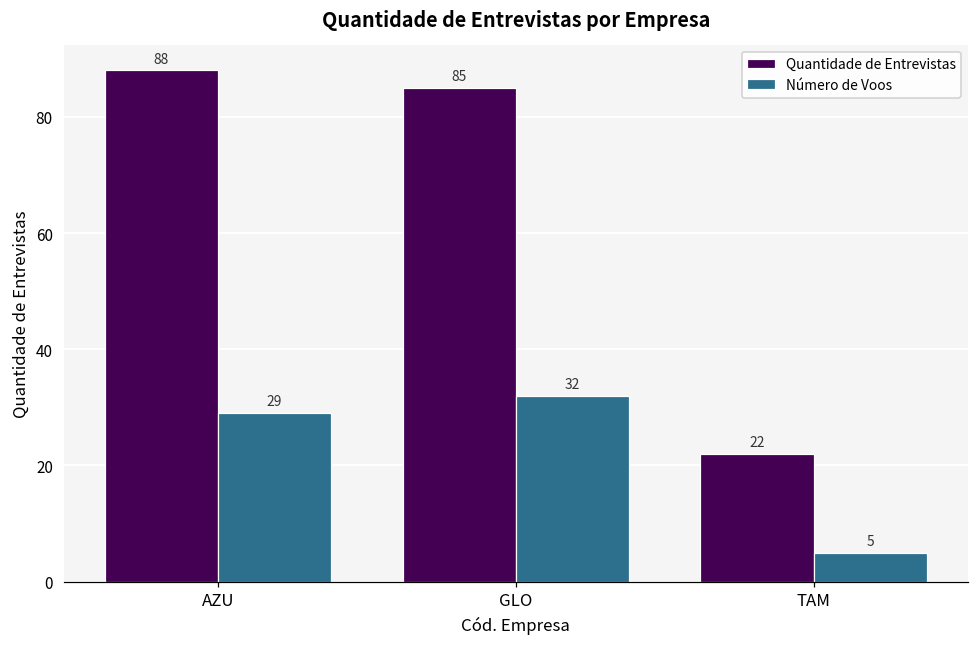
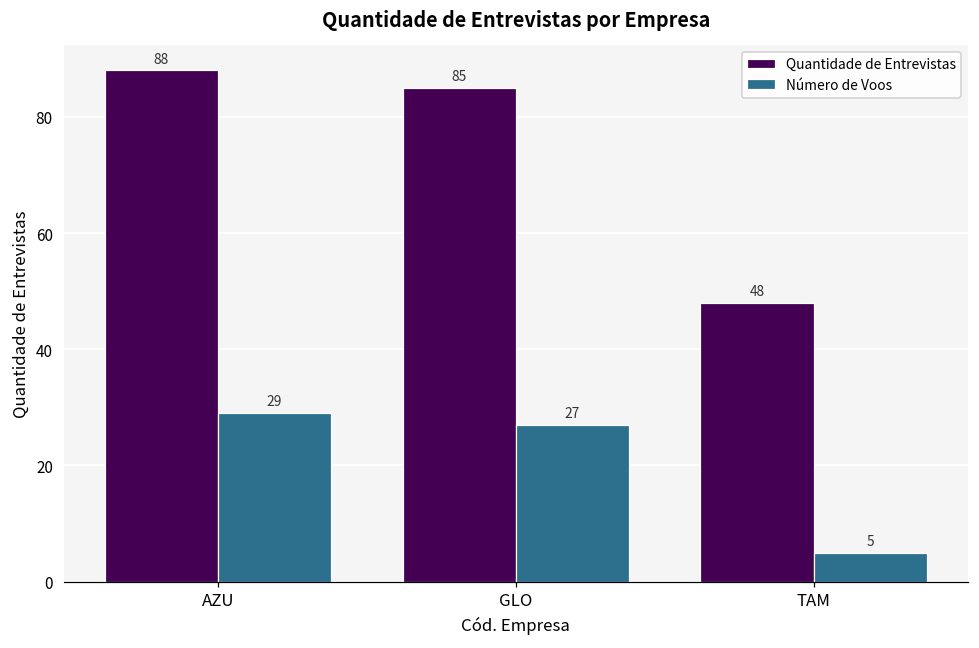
  {
    "Quantidade de Entrevistas": {
      "AZU": 88,
      "GLO": 85,
-     "TAM": 22
+     "TAM": 48
    },
    "Número de Voos": {
      "AZU": 29,
-     "GLO": 32,
+     "GLO": 27,
      "TAM": 5
    }
  }
